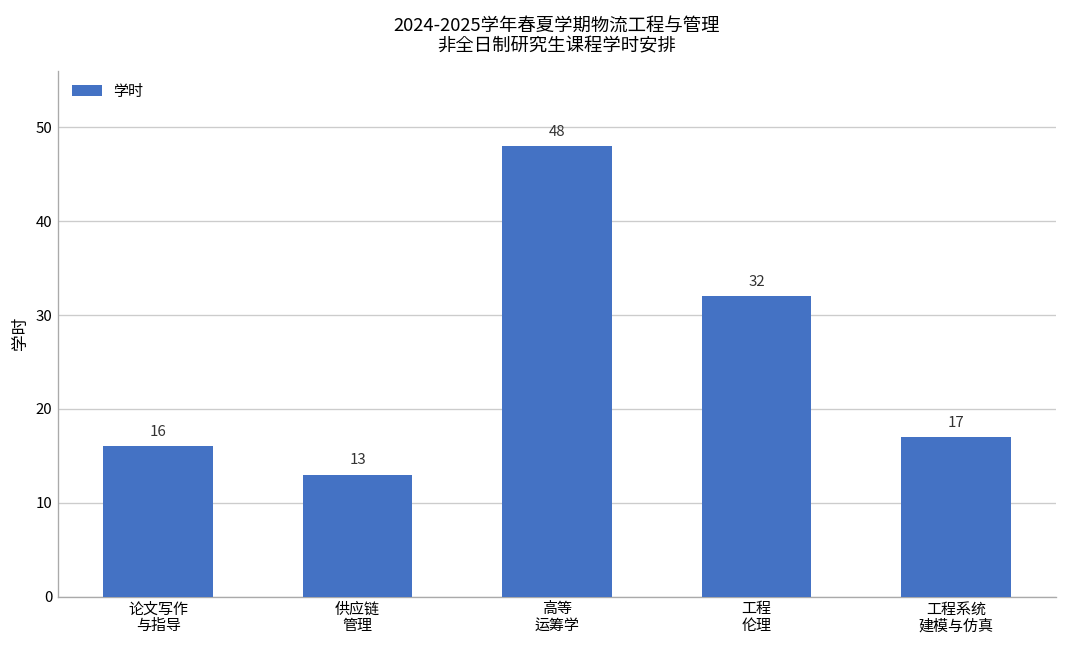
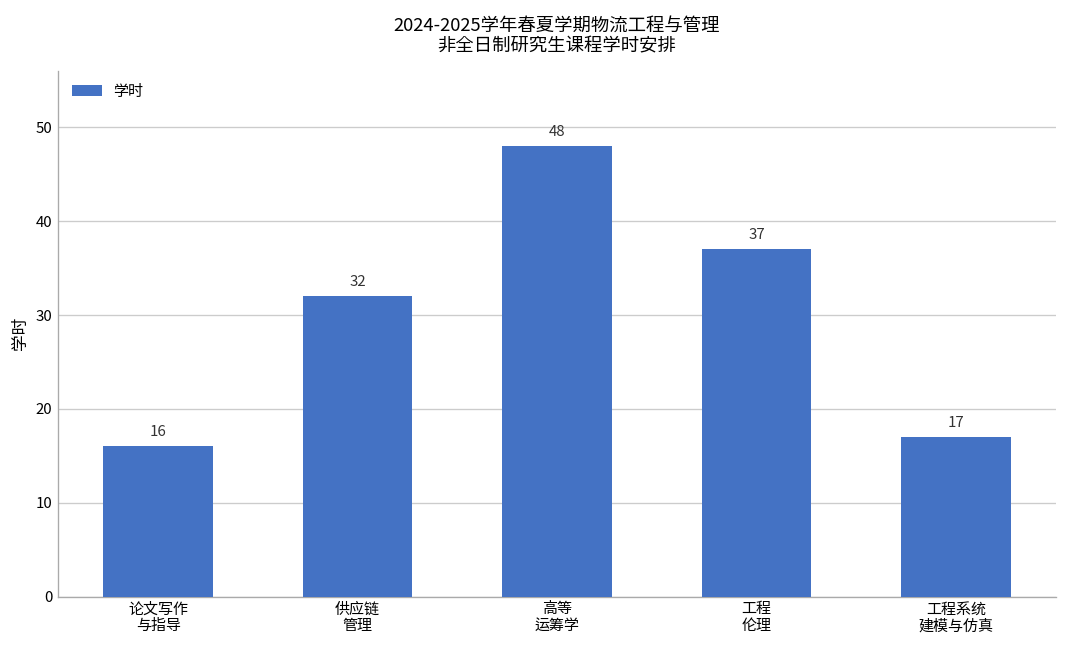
  {
    "论文写作 与指导": 16,
-   "供应链 管理": 13,
+   "供应链 管理": 32,
    "高等 运筹学": 48,
-   "工程 伦理": 32,
+   "工程 伦理": 37,
    "工程系统 建模与仿真": 17
  }
